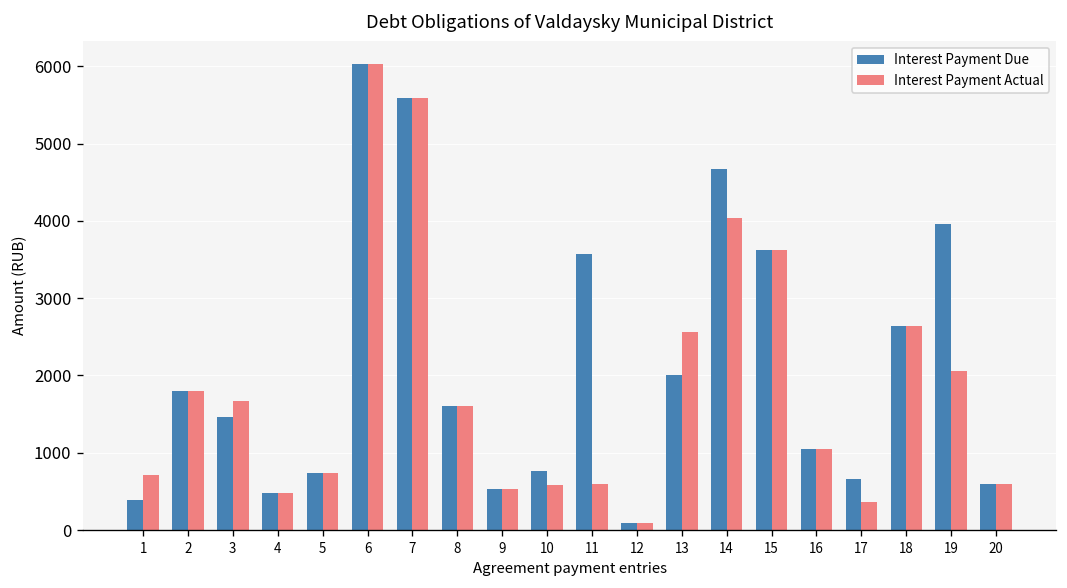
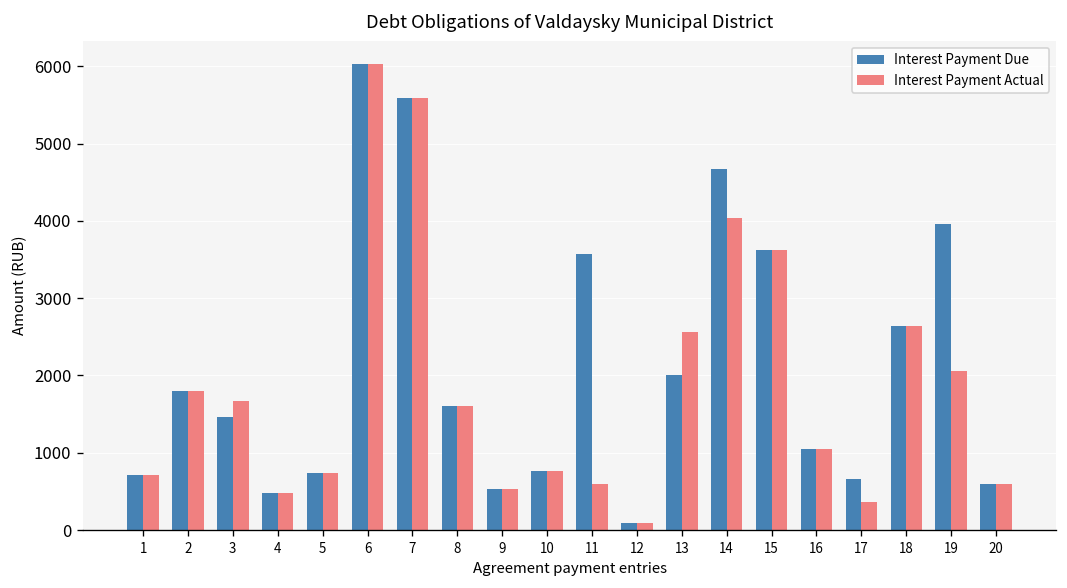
  {
    "Interest Payment Due": {
-     "1": 400,
+     "1": 700,
      "2": 1800,
      "3": 1500,
      "4": 500,
      "5": 700,
      "6": 6000,
      "7": 5600,
      "8": 1600,
      "9": 500,
      "10": 800,
      "11": 3600,
      "12": 100,
      "13": 2000,
      "14": 4700,
      "15": 3600,
      "16": 1100,
      "17": 700,
      "18": 2600,
      "19": 4000,
      "20": 600
    },
    "Interest Payment Actual": {
      "1": 700,
      "2": 1800,
      "3": 1700,
      "4": 500,
      "5": 700,
      "6": 6000,
      "7": 5600,
      "8": 1600,
      "9": 500,
-     "10": 600,
+     "10": 800,
      "11": 600,
      "12": 100,
      "13": 2600,
      "14": 4000,
      "15": 3600,
      "16": 1100,
      "17": 400,
      "18": 2600,
      "19": 2100,
      "20": 600
    }
  }
